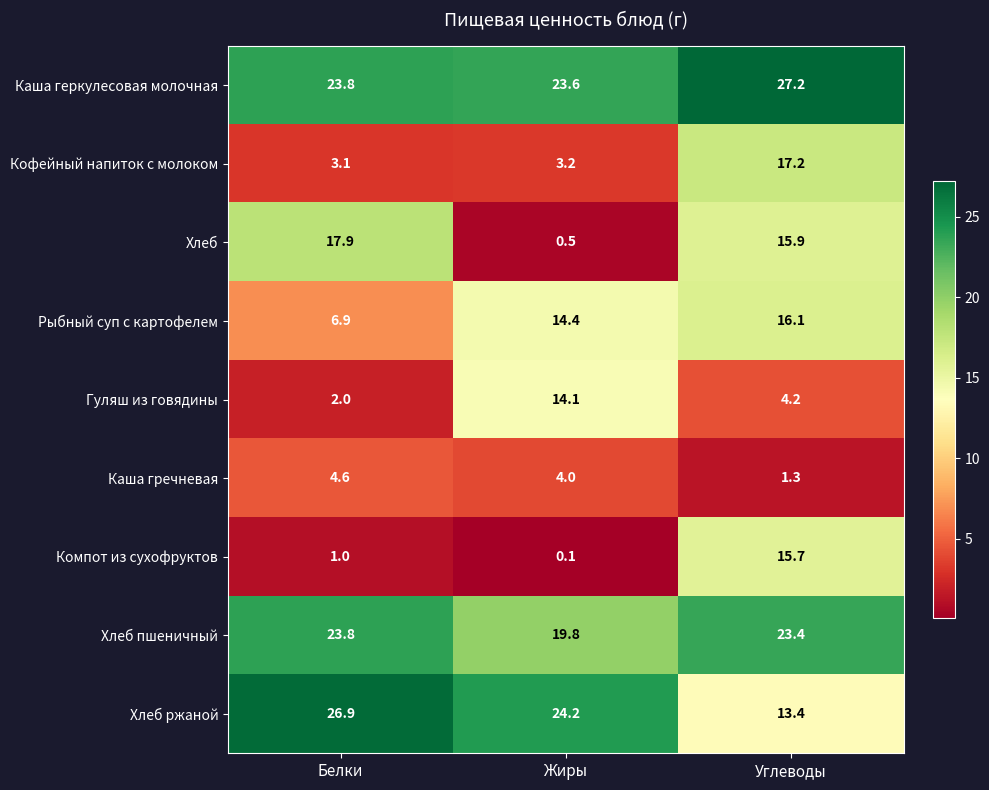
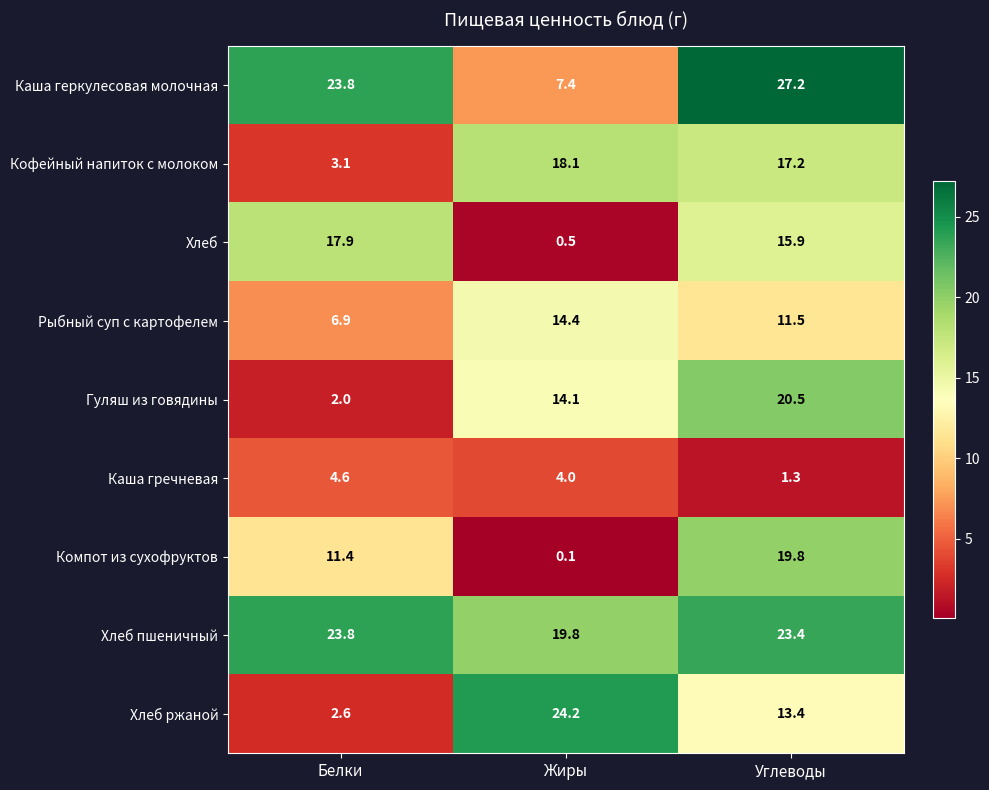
  {
    "Каша геркулесовая молочная": {
      "Белки": 23.8,
-     "Жиры": 23.6,
+     "Жиры": 7.4,
      "Углеводы": 27.2
    },
    "Кофейный напиток с молоком": {
      "Белки": 3.1,
-     "Жиры": 3.2,
+     "Жиры": 18.1,
      "Углеводы": 17.2
    },
    "Хлеб": {
      "Белки": 17.9,
      "Жиры": 0.5,
      "Углеводы": 15.9
    },
    "Рыбный суп с картофелем": {
      "Белки": 6.9,
      "Жиры": 14.4,
-     "Углеводы": 16.1
+     "Углеводы": 11.5
    },
    "Гуляш из говядины": {
      "Белки": 2.0,
      "Жиры": 14.1,
-     "Углеводы": 4.2
+     "Углеводы": 20.5
    },
    "Каша гречневая": {
      "Белки": 4.6,
      "Жиры": 4.0,
      "Углеводы": 1.3
    },
    "Компот из сухофруктов": {
-     "Белки": 1.0,
+     "Белки": 11.4,
      "Жиры": 0.1,
-     "Углеводы": 15.7
+     "Углеводы": 19.8
    },
    "Хлеб пшеничный": {
      "Белки": 23.8,
      "Жиры": 19.8,
      "Углеводы": 23.4
    },
    "Хлеб ржаной": {
-     "Белки": 26.9,
+     "Белки": 2.6,
      "Жиры": 24.2,
      "Углеводы": 13.4
    }
  }
